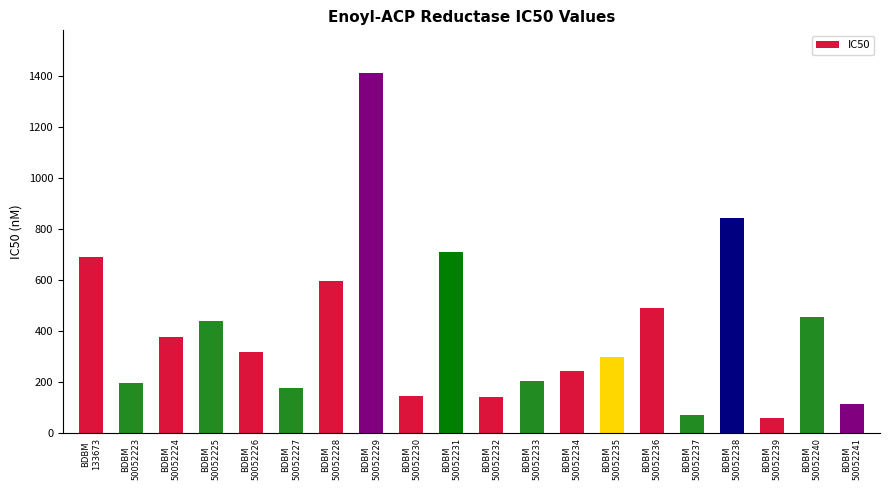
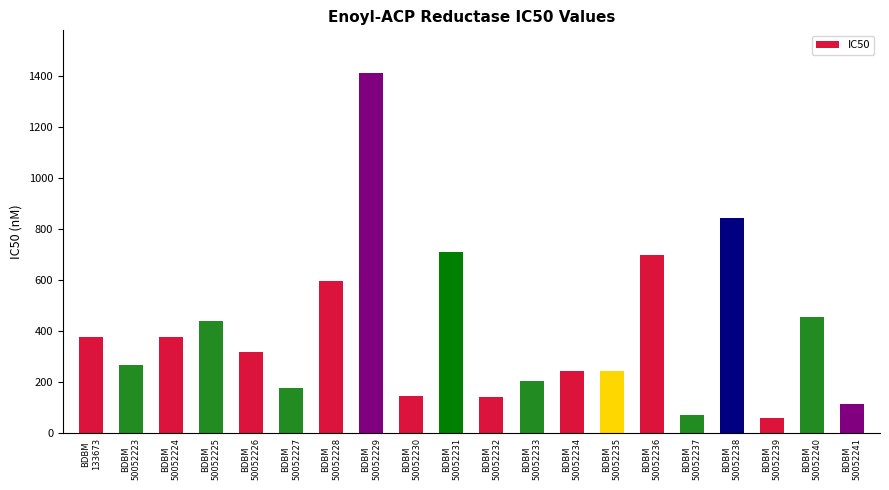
  {
-   "BDBM 133673": 690,
-   "BDBM 50052223": 200,
+   "BDBM 133673": 380,
+   "BDBM 50052223": 270,
    "BDBM 50052224": 380,
    "BDBM 50052225": 440,
    "BDBM 50052226": 320,
    "BDBM 50052227": 180,
    "BDBM 50052228": 600,
    "BDBM 50052229": 1410,
    "BDBM 50052230": 150,
    "BDBM 50052231": 710,
    "BDBM 50052232": 140,
    "BDBM 50052233": 200,
    "BDBM 50052234": 240,
-   "BDBM 50052235": 300,
-   "BDBM 50052236": 490,
+   "BDBM 50052235": 240,
+   "BDBM 50052236": 700,
    "BDBM 50052237": 70,
    "BDBM 50052238": 840,
    "BDBM 50052239": 60,
    "BDBM 50052240": 460,
    "BDBM 50052241": 110
  }
